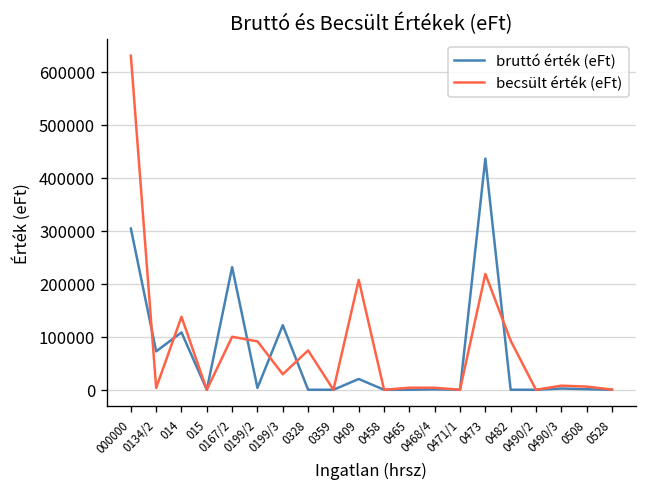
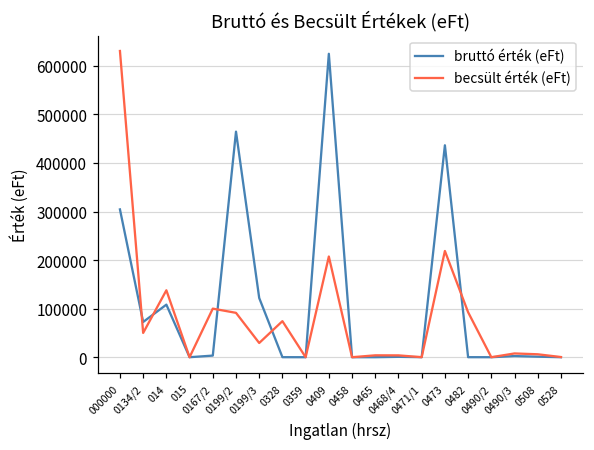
  {
    "bruttó érték (eFt)": {
      "000000": 300000,
      "0134/2": 70000,
      "014": 110000,
-     "0167/2": 230000,
-     "0199/2": 0,
+     "0167/2": 0,
+     "0199/2": 460000,
      "0199/3": 120000,
      "0328": 0,
-     "0409": 20000,
+     "0409": 620000,
      "0473": 440000,
      "0482": 0
    },
    "becsült érték (eFt)": {
      "000000": 630000,
-     "0134/2": 0,
+     "0134/2": 50000,
      "014": 140000,
      "0167/2": 100000,
      "0199/2": 90000,
      "0199/3": 30000,
      "0328": 70000,
      "0409": 210000,
      "0473": 220000,
      "0482": 90000
    }
  }
